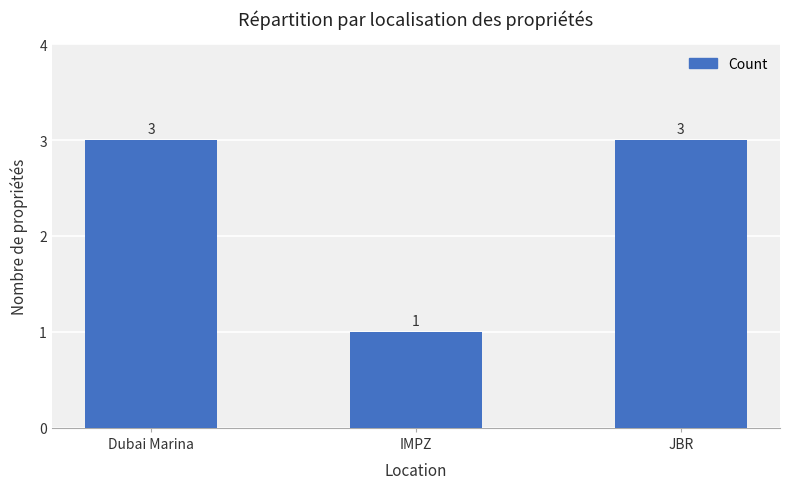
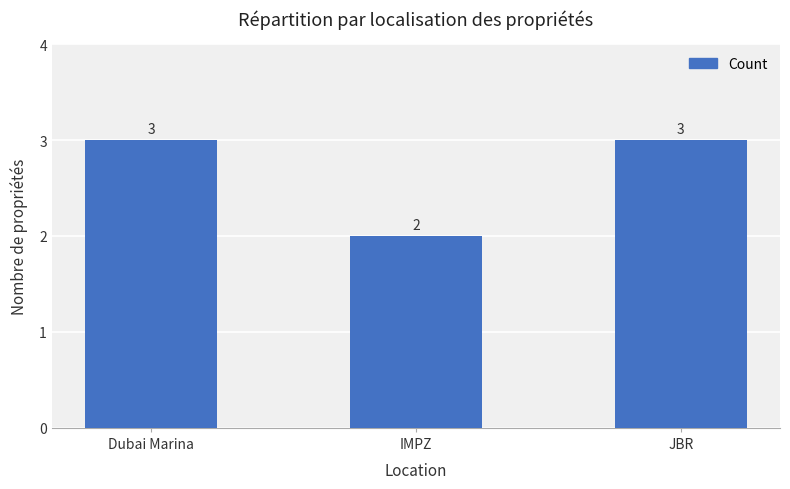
  {
    "Dubai Marina": 3,
-   "IMPZ": 1,
+   "IMPZ": 2,
    "JBR": 3
  }
